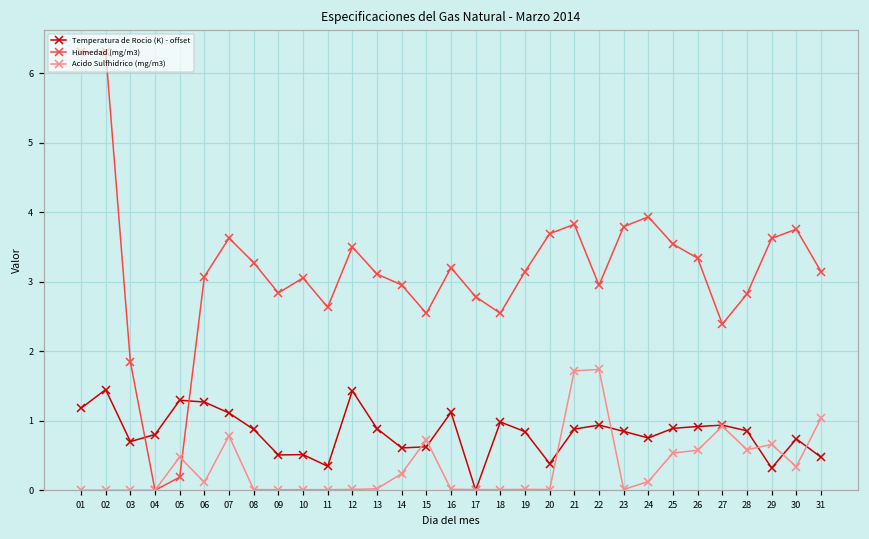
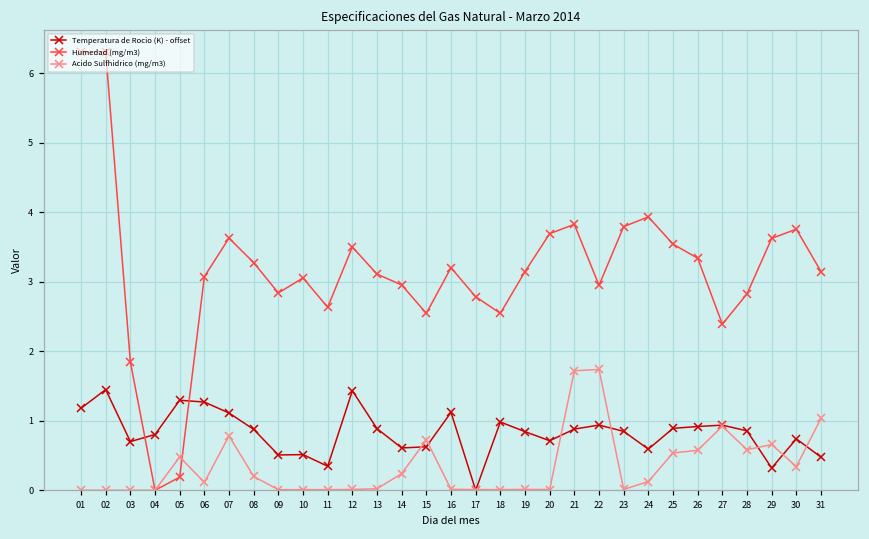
  {
    "Temperatura de Rocio (K) - offset": {
      "01": 1.2,
      "02": 1.5,
      "03": 0.7,
      "04": 0.8,
      "05": 1.3,
      "06": 1.3,
      "07": 1.1,
      "08": 0.9,
      "09": 0.5,
      "10": 0.5,
      "11": 0.3,
      "12": 1.4,
      "13": 0.9,
      "14": 0.6,
      "15": 0.6,
      "16": 1.1,
      "18": 1.0,
      "19": 0.8,
-     "20": 0.4,
+     "20": 0.7,
      "21": 0.9,
      "22": 0.9,
      "23": 0.8,
-     "24": 0.8,
+     "24": 0.6,
      "25": 0.9,
      "26": 0.9,
      "28": 0.9,
      "29": 0.3,
      "30": 0.7,
      "31": 0.5
    },
    "Humedad (mg/m3)": {
      "03": 1.8,
      "05": 0.2,
      "06": 3.1,
      "07": 3.6,
      "08": 3.3,
      "09": 2.8,
      "10": 3.1,
      "11": 2.6,
      "12": 3.5,
      "13": 3.1,
      "14": 3.0,
      "15": 2.5,
      "16": 3.2,
      "17": 2.8,
      "18": 2.5,
      "19": 3.1,
      "20": 3.7,
      "21": 3.8,
      "22": 3.0,
      "23": 3.8,
      "24": 3.9,
      "25": 3.5,
      "26": 3.3,
      "27": 2.4,
      "28": 2.8,
      "29": 3.6,
      "30": 3.8,
      "31": 3.1
    },
    "Acido Sulfhidrico (mg/m3)": {
      "01": 0.0,
      "02": 0.0,
      "03": 0.0,
      "05": 0.5,
      "06": 0.1,
      "07": 0.8,
-     "08": 0.0,
+     "08": 0.2,
      "09": 0.0,
      "10": 0.0,
      "11": 0.0,
      "12": 0.0,
      "13": 0.0,
      "14": 0.2,
      "15": 0.7,
      "16": 0.0,
      "18": 0.0,
      "19": 0.0,
      "20": 0.0,
      "21": 1.7,
      "22": 1.7,
      "23": 0.0,
      "24": 0.1,
      "25": 0.5,
      "26": 0.6,
      "28": 0.6,
      "29": 0.7,
      "30": 0.3,
      "31": 1.0
    }
  }
